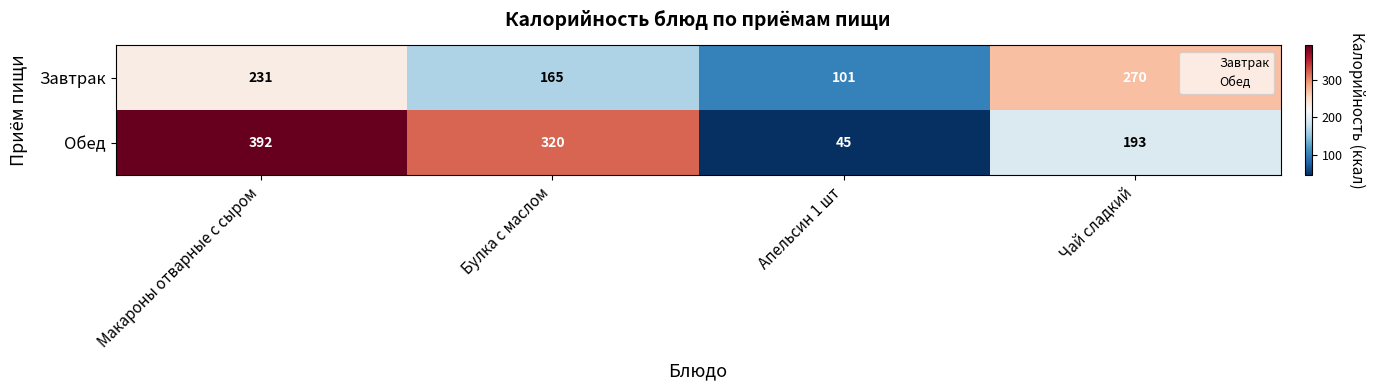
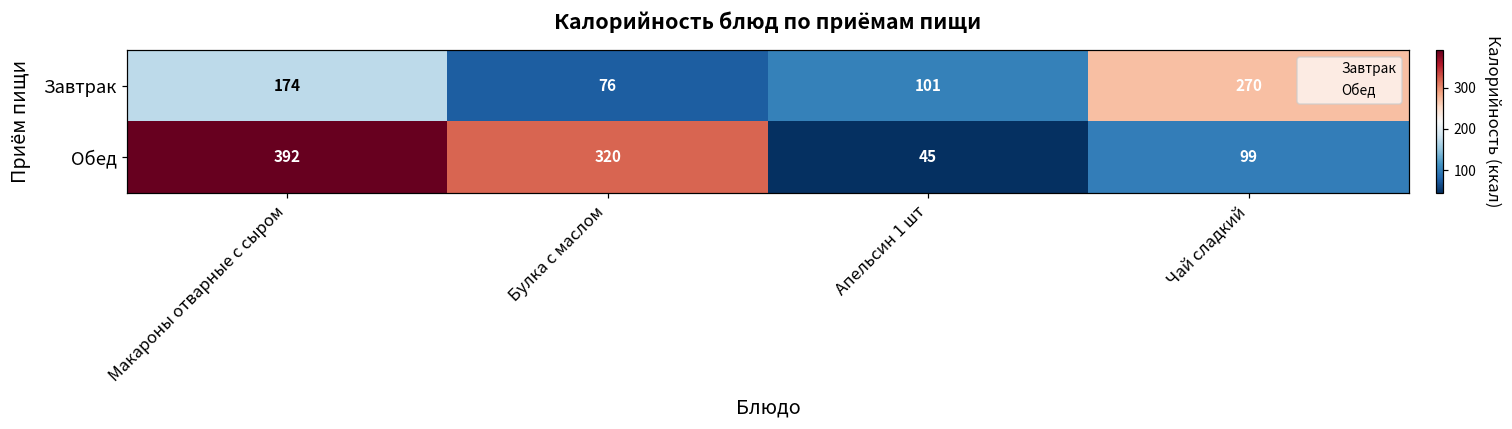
  {
    "Завтрак": {
-     "Макароны отварные с сыром": 231,
-     "Булка с маслом": 165,
+     "Макароны отварные с сыром": 174,
+     "Булка с маслом": 76,
      "Апельсин 1 шт": 101,
      "Чай сладкий": 270
    },
    "Обед": {
      "Макароны отварные с сыром": 392,
      "Булка с маслом": 320,
      "Апельсин 1 шт": 45,
-     "Чай сладкий": 193
+     "Чай сладкий": 99
    }
  }
